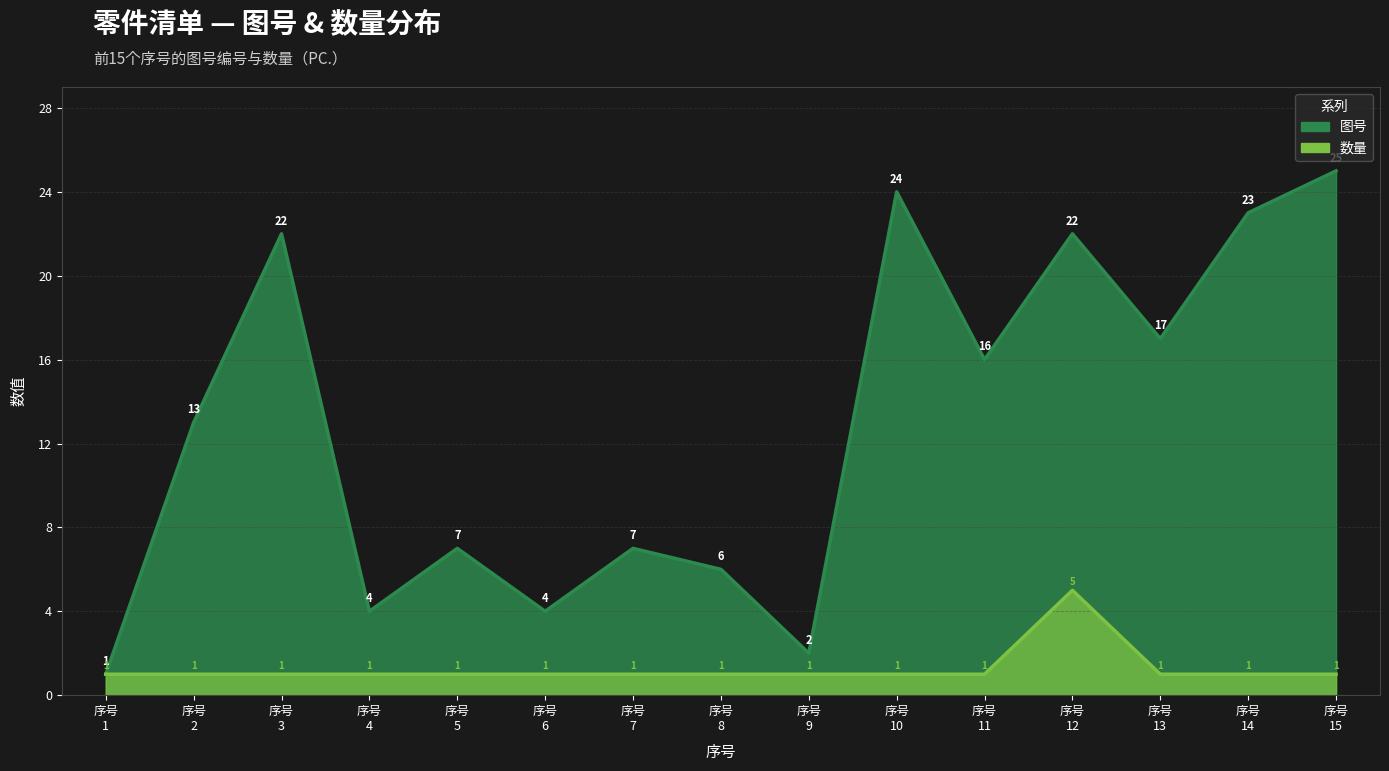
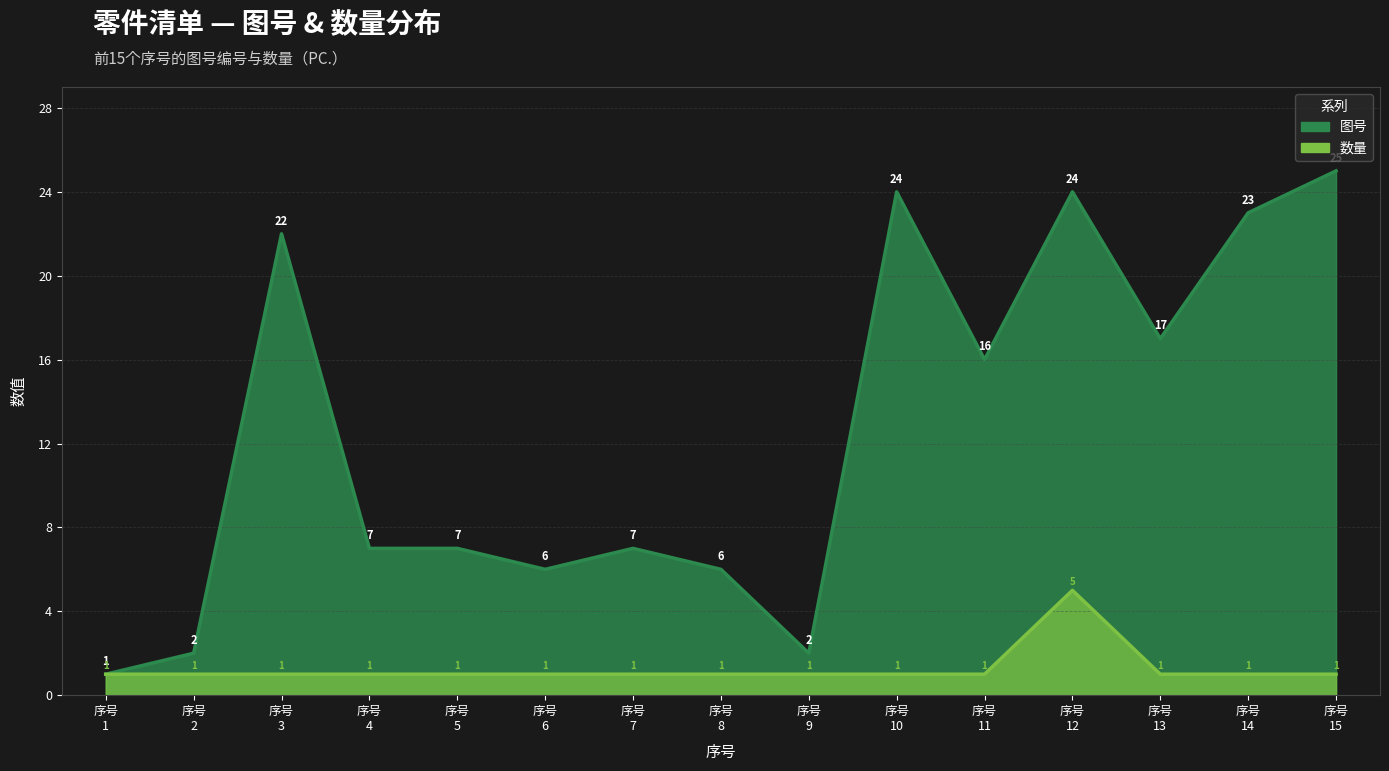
  {
    "图号": {
-     "序号 2": 13,
+     "序号 2": 2,
      "序号 3": 22,
-     "序号 4": 4,
+     "序号 4": 7,
      "序号 5": 7,
-     "序号 6": 4,
+     "序号 6": 6,
      "序号 7": 7,
      "序号 8": 6,
      "序号 9": 2,
      "序号 10": 24,
      "序号 11": 16,
-     "序号 12": 22,
+     "序号 12": 24,
      "序号 13": 17,
      "序号 14": 23
    },
    "数量": {
      "序号 2": 1,
      "序号 3": 1,
      "序号 4": 1,
      "序号 5": 1,
      "序号 6": 1,
      "序号 7": 1,
      "序号 8": 1,
      "序号 9": 1,
      "序号 10": 1,
      "序号 11": 1,
      "序号 12": 5,
      "序号 13": 1,
      "序号 14": 1,
      "序号 15": 1
    }
  }
